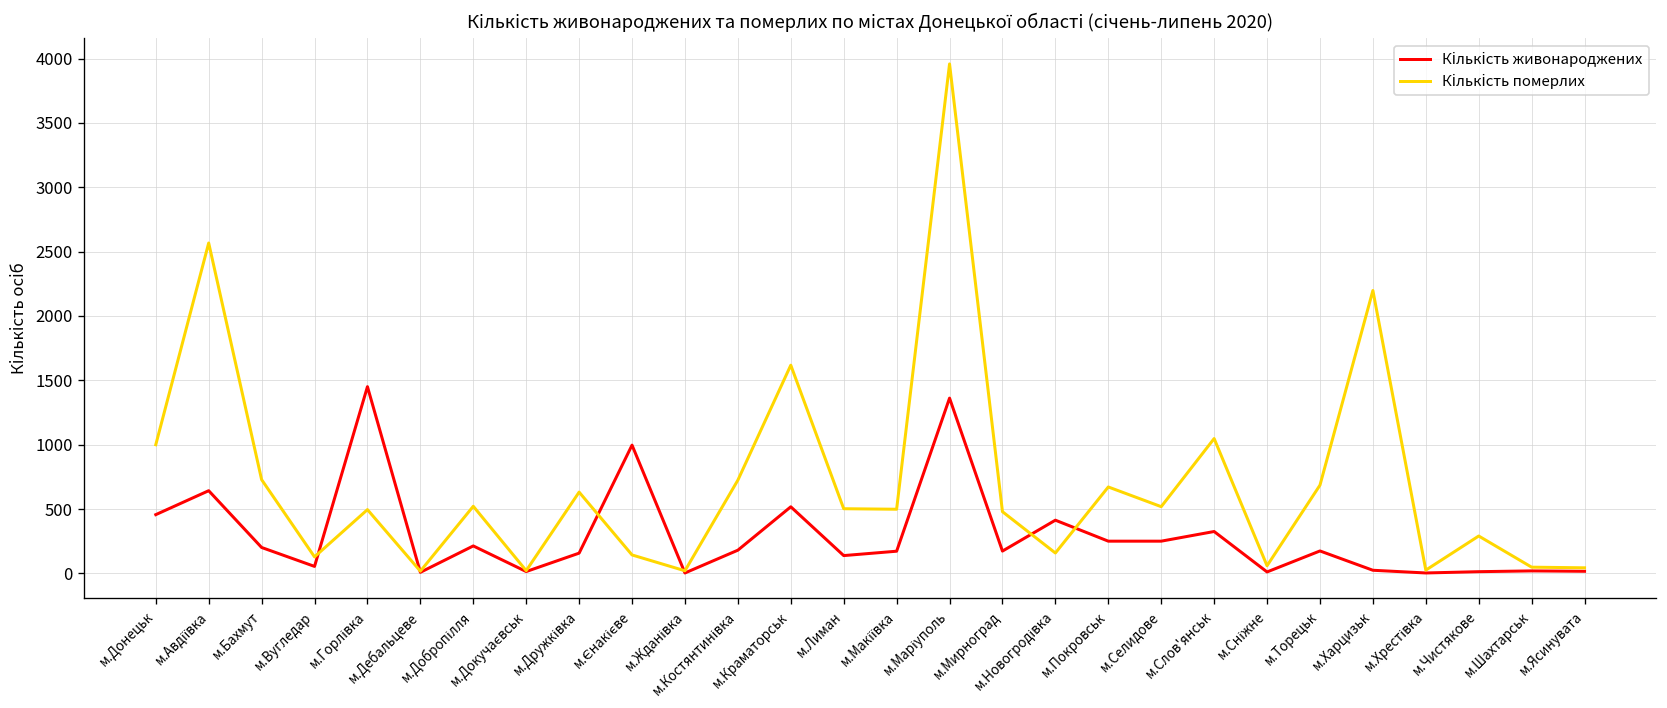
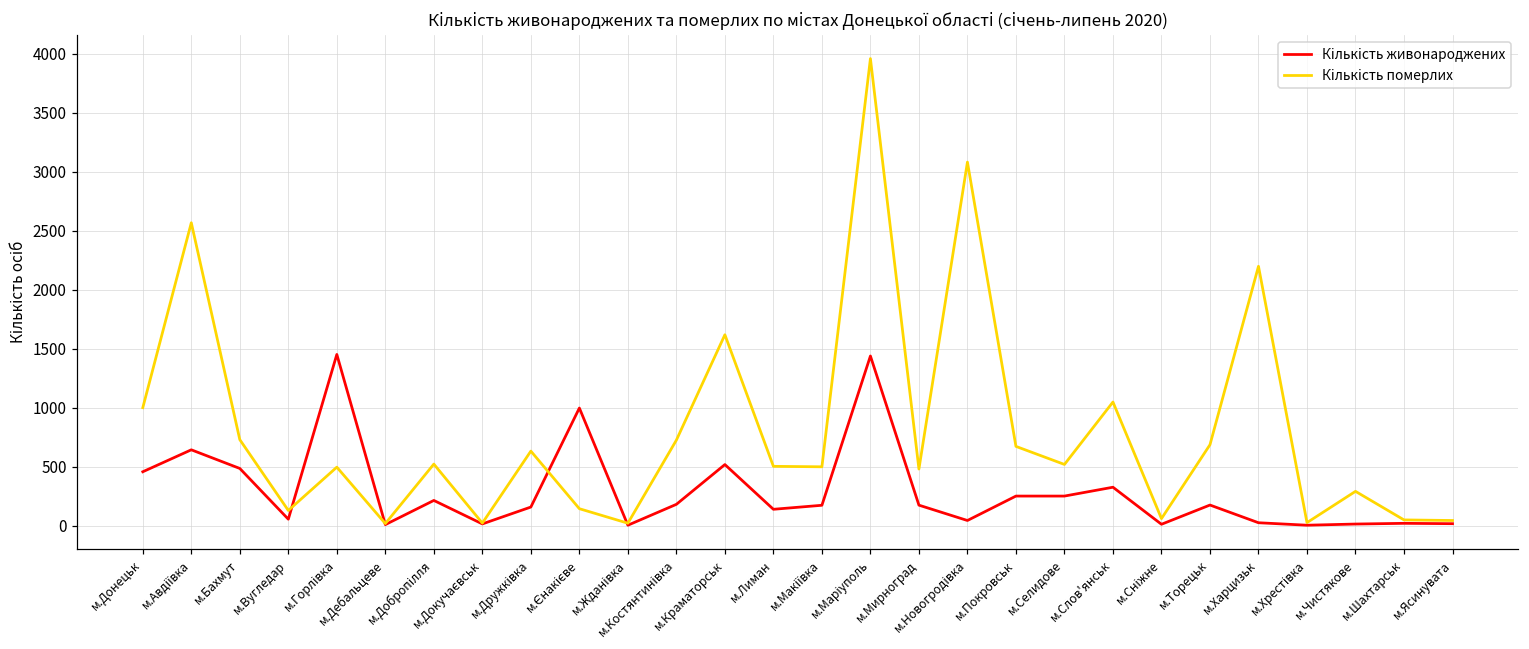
  {
    "Кількість живонароджених": {
      "м.Донецьк": 460,
      "м.Авдіївка": 640,
-     "м.Бахмут": 200,
+     "м.Бахмут": 490,
      "м.Вугледар": 60,
      "м.Горлівка": 1450,
      "м.Добропілля": 210,
      "м.Дружківка": 160,
      "м.Єнакієве": 1000,
      "м.Костянтинівка": 180,
      "м.Краматорськ": 520,
      "м.Лиман": 140,
      "м.Макіївка": 170,
-     "м.Маріуполь": 1360,
+     "м.Маріуполь": 1440,
      "м.Мирноград": 170,
-     "м.Новогродівка": 410,
+     "м.Новогродівка": 40,
      "м.Покровськ": 250,
      "м.Селидове": 250,
      "м.Слов'янськ": 330,
      "м.Сніжне": 10,
      "м.Торецьк": 180,
      "м.Харцизьк": 30,
      "м.Чистякове": 10,
      "м.Шахтарськ": 20,
      "м.Ясинувата": 20
    },
    "Кількість померлих": {
      "м.Донецьк": 1000,
      "м.Авдіївка": 2570,
      "м.Бахмут": 730,
      "м.Вугледар": 130,
      "м.Горлівка": 500,
      "м.Добропілля": 520,
      "м.Дружківка": 630,
      "м.Єнакієве": 140,
      "м.Костянтинівка": 730,
      "м.Краматорськ": 1620,
      "м.Лиман": 500,
      "м.Макіївка": 500,
      "м.Маріуполь": 3960,
      "м.Мирноград": 480,
-     "м.Новогродівка": 160,
+     "м.Новогродівка": 3080,
      "м.Покровськ": 670,
      "м.Селидове": 520,
      "м.Слов'янськ": 1050,
      "м.Сніжне": 60,
      "м.Торецьк": 690,
      "м.Харцизьк": 2200,
      "м.Чистякове": 290,
      "м.Шахтарськ": 50,
      "м.Ясинувата": 40
    }
  }
